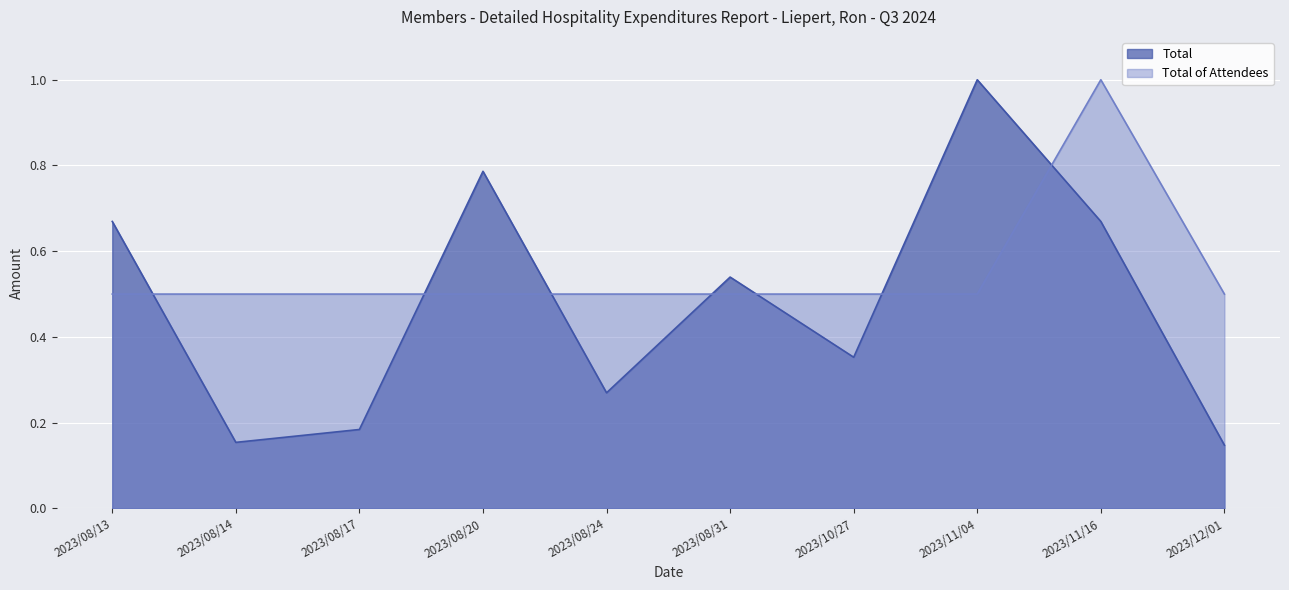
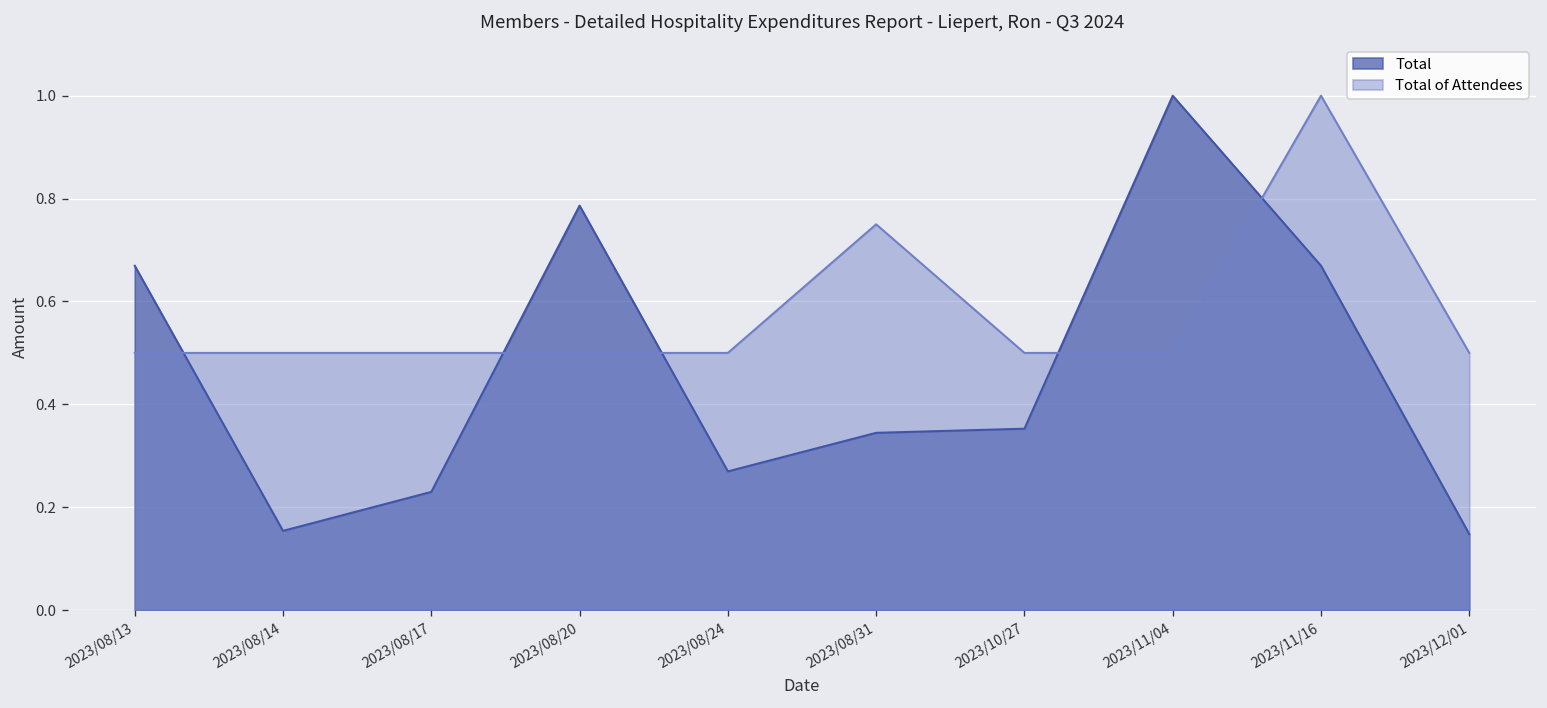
  {
    "Total": {
      "2023/08/13": 0.67,
      "2023/08/14": 0.15,
-     "2023/08/17": 0.18,
+     "2023/08/17": 0.23,
      "2023/08/20": 0.79,
      "2023/08/24": 0.27,
-     "2023/08/31": 0.54,
+     "2023/08/31": 0.34,
      "2023/10/27": 0.35,
      "2023/11/04": 1.00,
      "2023/11/16": 0.67,
      "2023/12/01": 0.15
    },
    "Total of Attendees": {
      "2023/08/13": 0.50,
      "2023/08/14": 0.50,
      "2023/08/17": 0.50,
      "2023/08/20": 0.50,
      "2023/08/24": 0.50,
-     "2023/08/31": 0.50,
+     "2023/08/31": 0.75,
      "2023/10/27": 0.50,
      "2023/11/04": 0.50,
      "2023/11/16": 1.00,
      "2023/12/01": 0.50
    }
  }
